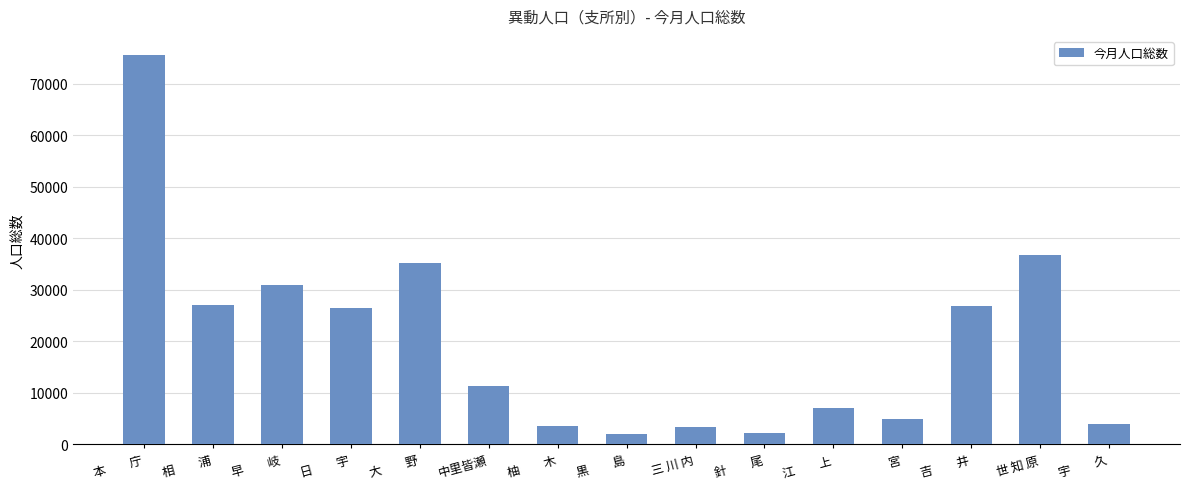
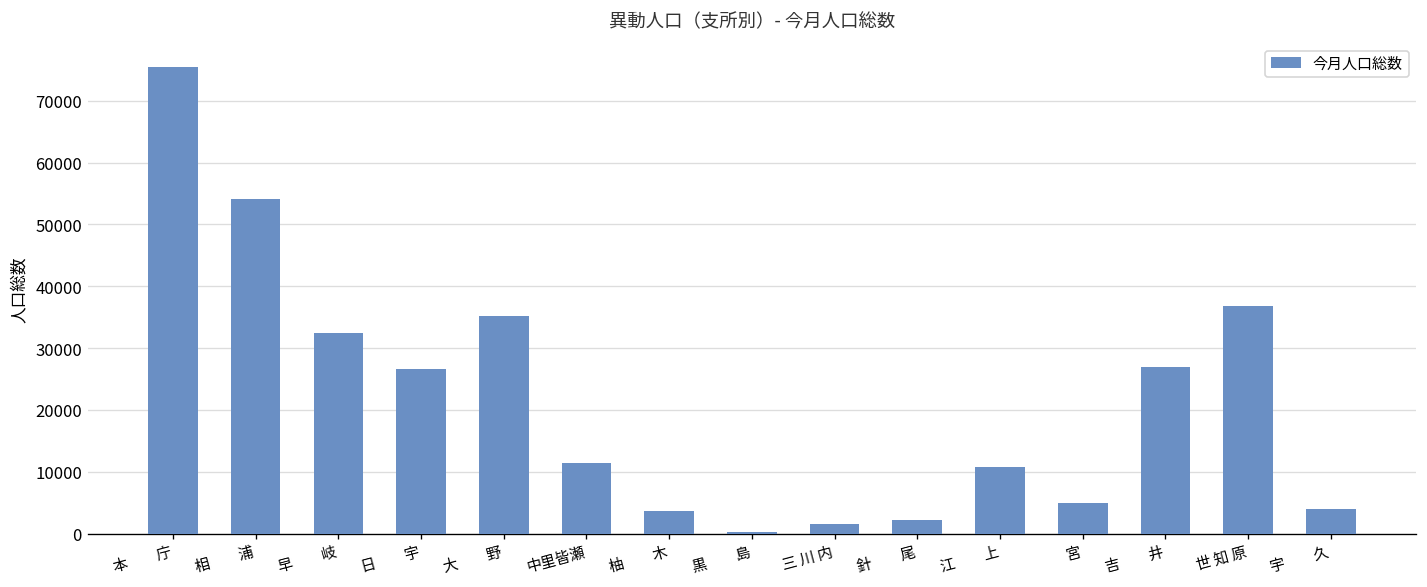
  {
    "本 庁": 76000,
-   "相 浦": 27000,
-   "早 岐": 31000,
+   "相 浦": 54000,
+   "早 岐": 32000,
    "日 宇": 27000,
    "大 野": 35000,
    "中里皆瀬": 11000,
    "柚 木": 4000,
-   "黒 島": 2000,
-   "三 川 内": 3000,
+   "黒 島": 0,
+   "三 川 内": 2000,
    "針 尾": 2000,
-   "江 上": 7000,
+   "江 上": 11000,
    "宮": 5000,
    "吉 井": 27000,
    "世 知 原": 37000,
    "宇 久": 4000
  }
